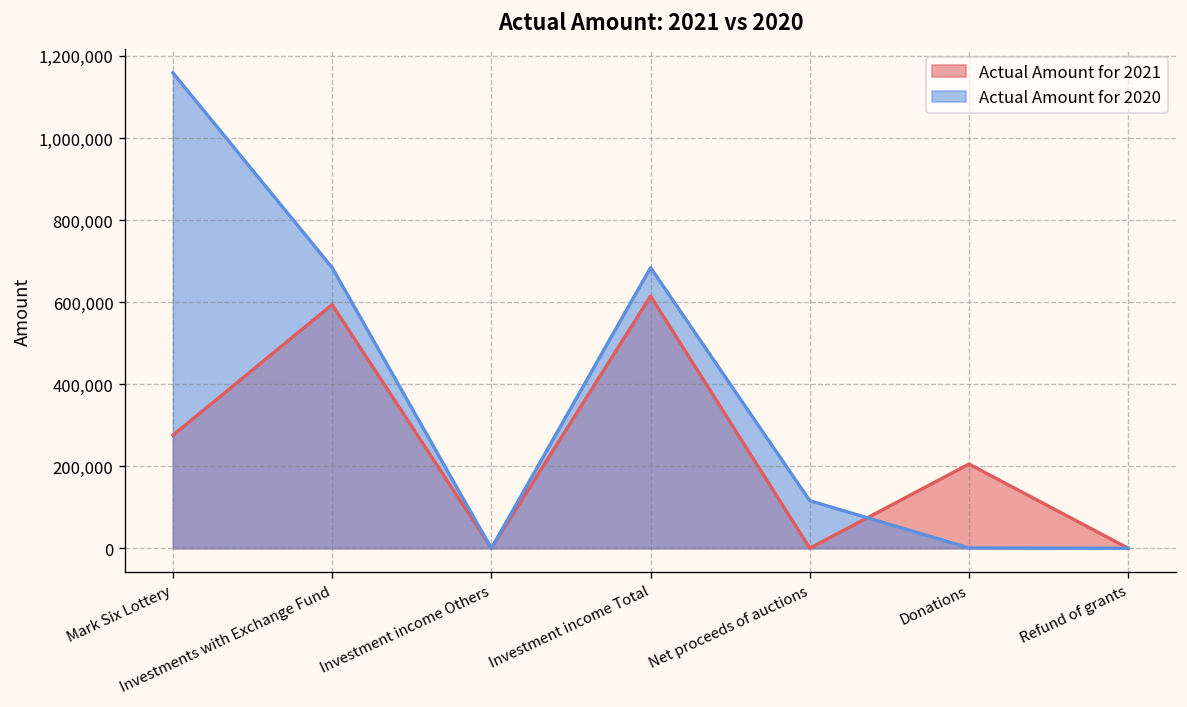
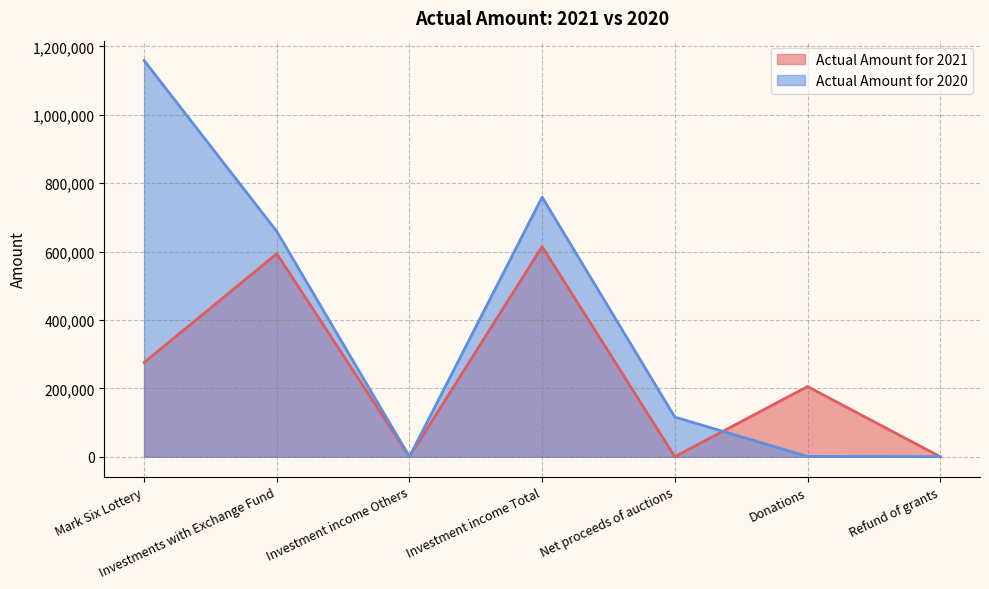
  {
    "Actual Amount for 2021": {
      "Mark Six Lottery": "280,000",
      "Investments with Exchange Fund": "590,000",
      "Investment income Total": "610,000",
      "Net proceeds of auctions": "0",
      "Donations": "210,000"
    },
    "Actual Amount for 2020": {
      "Mark Six Lottery": "1,160,000",
-     "Investments with Exchange Fund": "680,000",
-     "Investment income Total": "680,000",
+     "Investments with Exchange Fund": "660,000",
+     "Investment income Total": "760,000",
      "Net proceeds of auctions": "120,000",
      "Donations": "0"
    }
  }
